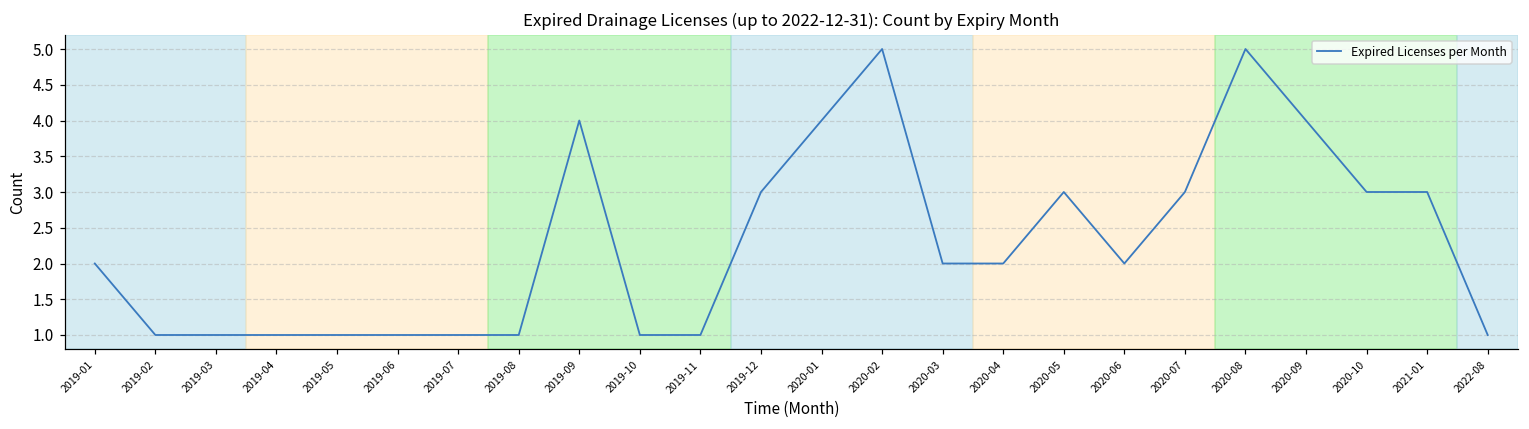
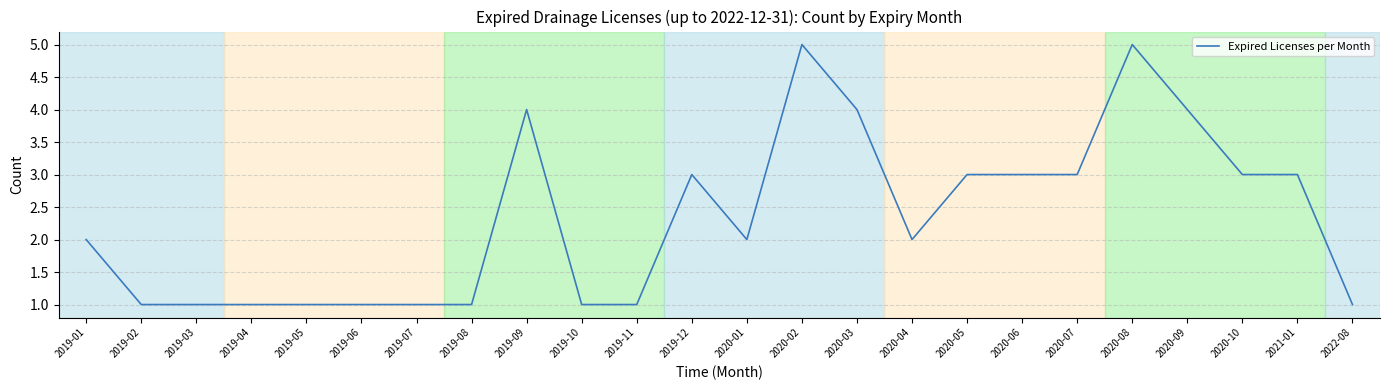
  {
    "2019-01": 2,
    "2019-02": 1,
    "2019-03": 1,
    "2019-04": 1,
    "2019-05": 1,
    "2019-06": 1,
    "2019-07": 1,
    "2019-08": 1,
    "2019-09": 4,
    "2019-10": 1,
    "2019-11": 1,
    "2019-12": 3,
-   "2020-01": 4,
+   "2020-01": 2,
    "2020-02": 5,
-   "2020-03": 2,
+   "2020-03": 4,
    "2020-04": 2,
    "2020-05": 3,
-   "2020-06": 2,
+   "2020-06": 3,
    "2020-07": 3,
    "2020-08": 5,
    "2020-09": 4,
    "2020-10": 3,
    "2021-01": 3,
    "2022-08": 1
  }
